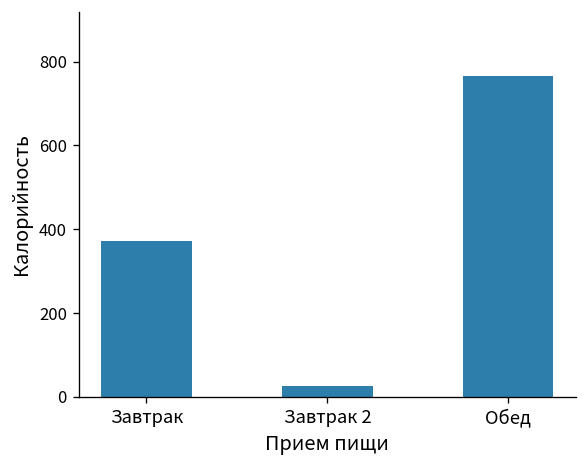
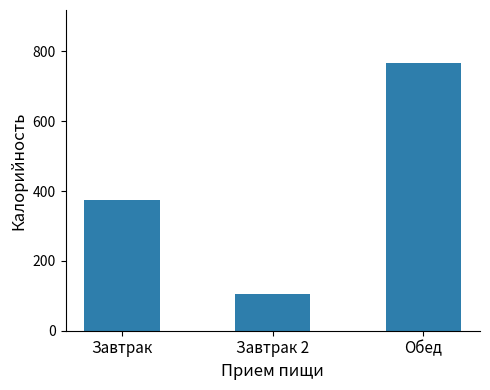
  {
    "Завтрак": 370,
-   "Завтрак 2": 30,
+   "Завтрак 2": 100,
    "Обед": 770
  }
